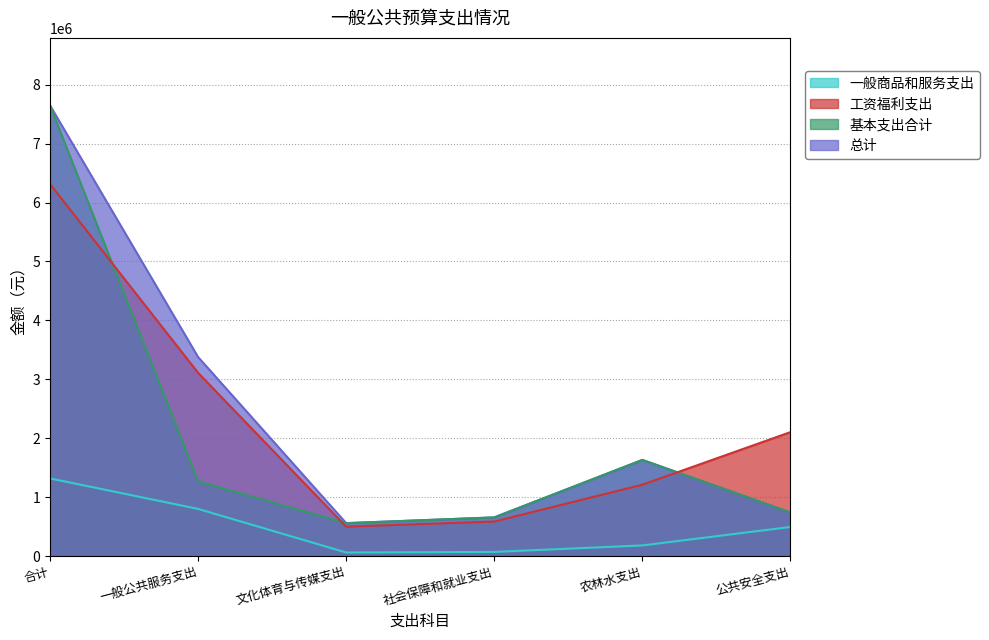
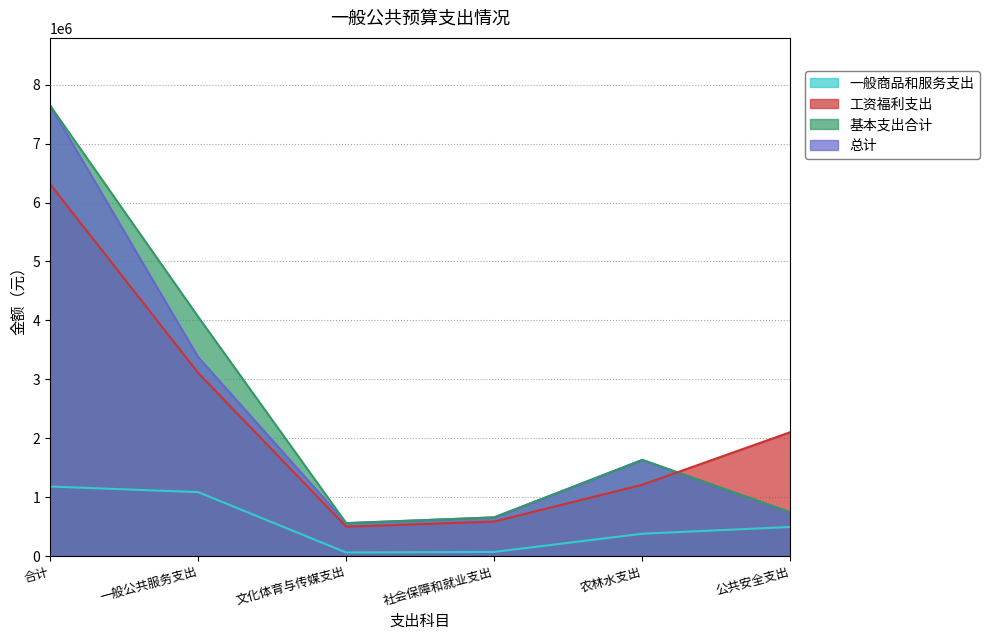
  {
    "一般商品和服务支出": {
-     "合计": 1300000,
-     "一般公共服务支出": 800000,
+     "合计": 1200000,
+     "一般公共服务支出": 1100000,
      "文化体育与传媒支出": 100000,
      "社会保障和就业支出": 100000,
-     "农林水支出": 200000,
+     "农林水支出": 400000,
      "公共安全支出": 500000
    },
    "工资福利支出": {
      "合计": 6300000,
      "一般公共服务支出": 3100000,
      "文化体育与传媒支出": 500000,
      "社会保障和就业支出": 600000,
      "农林水支出": 1200000,
      "公共安全支出": 2100000
    },
    "基本支出合计": {
-     "一般公共服务支出": 1300000
+     "一般公共服务支出": 4100000
    },
    "总计": {
      "一般公共服务支出": 3400000
    }
  }
